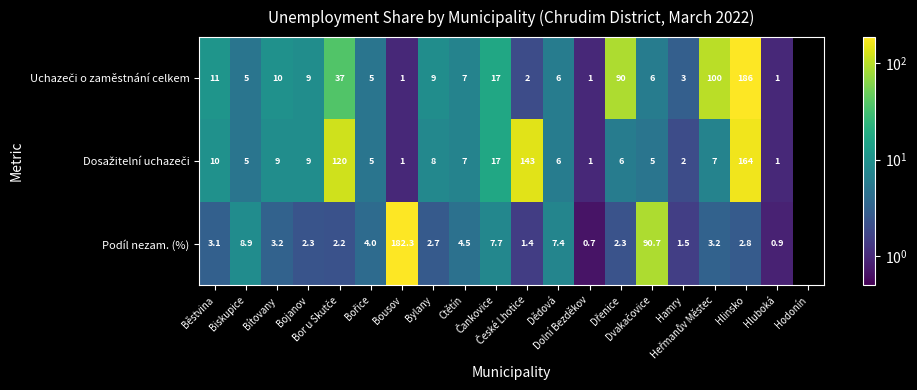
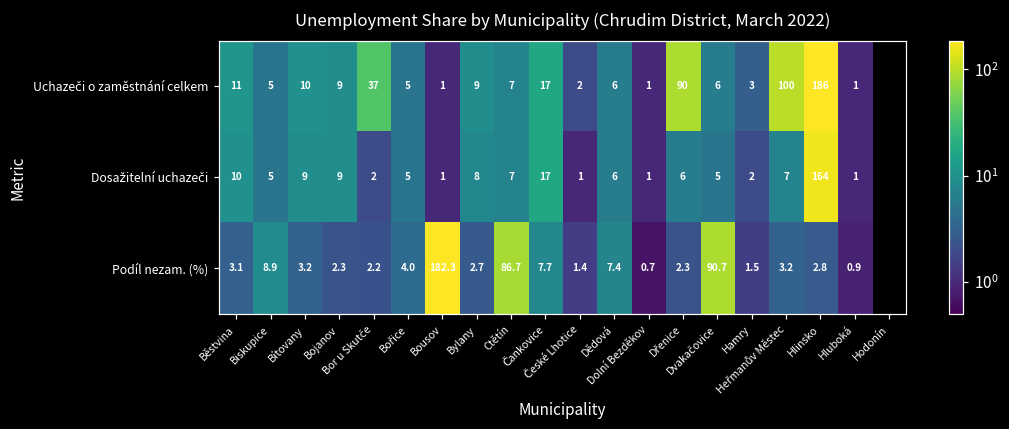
  {
    "Uchazeči o zaměstnání celkem": {
      "Běstvina": 11,
      "Biskupice": 5,
      "Bítovany": 10,
      "Bojanov": 9,
      "Bor u Skutče": 37,
      "Bořice": 5,
      "Bousov": 1,
      "Bylany": 9,
      "Ctětín": 7,
      "Čankovice": 17,
      "České Lhotice": 2,
      "Dědová": 6,
      "Dolní Bezděkov": 1,
      "Dřenice": 90,
      "Dvakačovice": 6,
      "Hamry": 3,
      "Heřmanův Městec": 100,
      "Hlinsko": 186,
      "Hluboká": 1
    },
    "Dosažitelní uchazeči": {
      "Běstvina": 10,
      "Biskupice": 5,
      "Bítovany": 9,
      "Bojanov": 9,
-     "Bor u Skutče": 120,
+     "Bor u Skutče": 2,
      "Bořice": 5,
      "Bousov": 1,
      "Bylany": 8,
      "Ctětín": 7,
      "Čankovice": 17,
-     "České Lhotice": 143,
+     "České Lhotice": 1,
      "Dědová": 6,
      "Dolní Bezděkov": 1,
      "Dřenice": 6,
      "Dvakačovice": 5,
      "Hamry": 2,
      "Heřmanův Městec": 7,
      "Hlinsko": 164,
      "Hluboká": 1
    },
    "Podíl nezam. (%)": {
      "Běstvina": 3.1,
      "Biskupice": 8.9,
      "Bítovany": 3.2,
      "Bojanov": 2.3,
      "Bor u Skutče": 2.2,
      "Bořice": 4.0,
      "Bousov": 182.3,
      "Bylany": 2.7,
-     "Ctětín": 4.5,
+     "Ctětín": 86.7,
      "Čankovice": 7.7,
      "České Lhotice": 1.4,
      "Dědová": 7.4,
      "Dolní Bezděkov": 0.7,
      "Dřenice": 2.3,
      "Dvakačovice": 90.7,
      "Hamry": 1.5,
      "Heřmanův Městec": 3.2,
      "Hlinsko": 2.8,
      "Hluboká": 0.9
    }
  }
